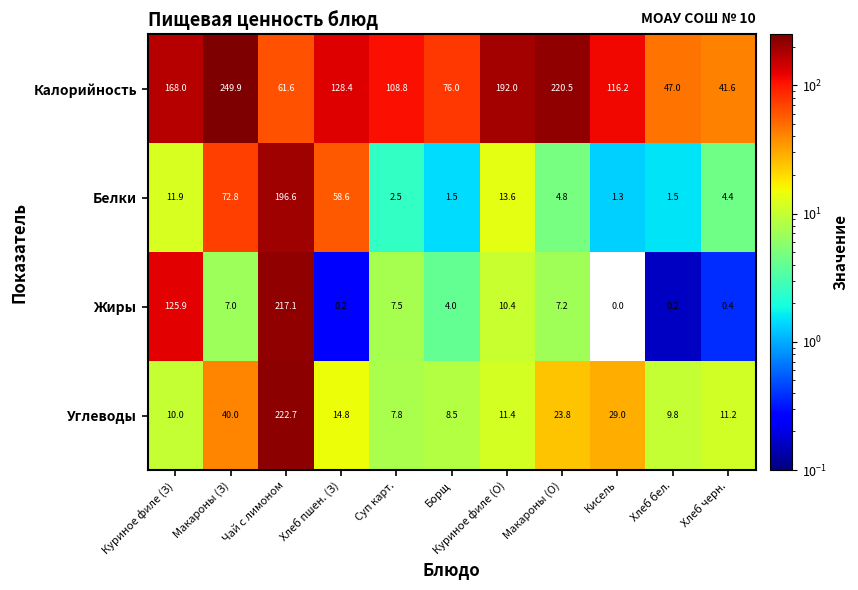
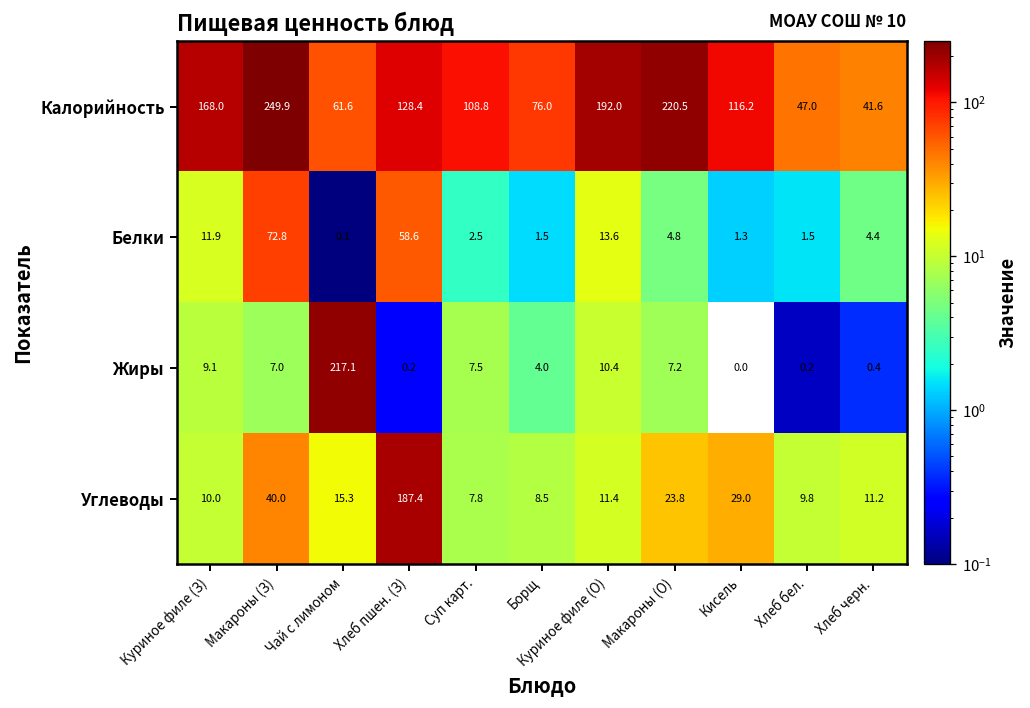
  {
    "Калорийность": {
      "Куриное филе (З)": 168.0,
      "Макароны (З)": 249.9,
      "Чай с лимоном": 61.6,
      "Хлеб пшен. (З)": 128.4,
      "Суп карт.": 108.8,
      "Борщ": 76.0,
      "Куриное филе (О)": 192.0,
      "Макароны (О)": 220.5,
      "Кисель": 116.2,
      "Хлеб бел.": 47.0,
      "Хлеб черн.": 41.6
    },
    "Белки": {
      "Куриное филе (З)": 11.9,
      "Макароны (З)": 72.8,
-     "Чай с лимоном": 196.6,
+     "Чай с лимоном": 0.1,
      "Хлеб пшен. (З)": 58.6,
      "Суп карт.": 2.5,
      "Борщ": 1.5,
      "Куриное филе (О)": 13.6,
      "Макароны (О)": 4.8,
      "Кисель": 1.3,
      "Хлеб бел.": 1.5,
      "Хлеб черн.": 4.4
    },
    "Жиры": {
-     "Куриное филе (З)": 125.9,
+     "Куриное филе (З)": 9.1,
      "Макароны (З)": 7.0,
      "Чай с лимоном": 217.1,
      "Хлеб пшен. (З)": 0.2,
      "Суп карт.": 7.5,
      "Борщ": 4.0,
      "Куриное филе (О)": 10.4,
      "Макароны (О)": 7.2,
      "Кисель": 0.0,
      "Хлеб бел.": 0.2,
      "Хлеб черн.": 0.4
    },
    "Углеводы": {
      "Куриное филе (З)": 10.0,
      "Макароны (З)": 40.0,
-     "Чай с лимоном": 222.7,
-     "Хлеб пшен. (З)": 14.8,
+     "Чай с лимоном": 15.3,
+     "Хлеб пшен. (З)": 187.4,
      "Суп карт.": 7.8,
      "Борщ": 8.5,
      "Куриное филе (О)": 11.4,
      "Макароны (О)": 23.8,
      "Кисель": 29.0,
      "Хлеб бел.": 9.8,
      "Хлеб черн.": 11.2
    }
  }
